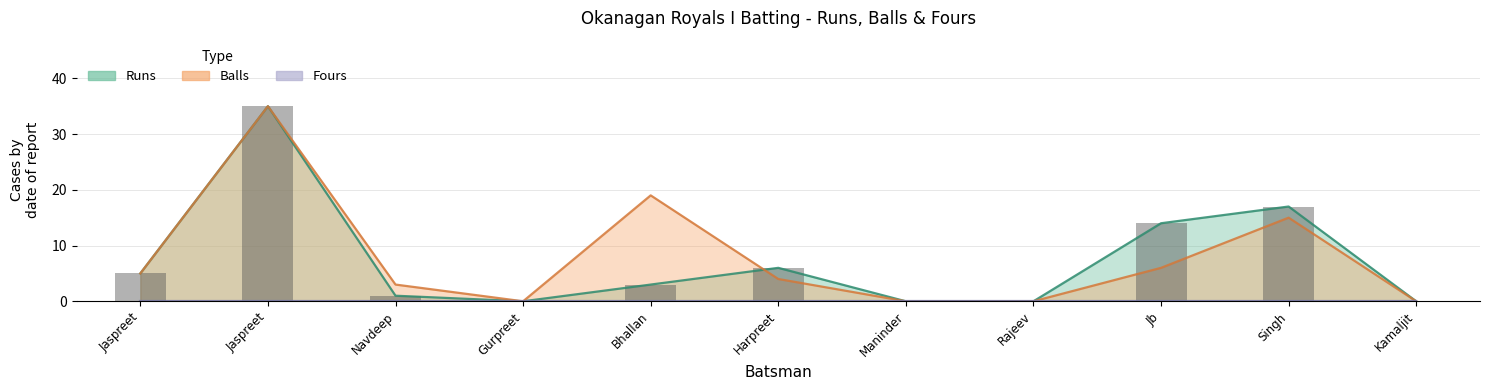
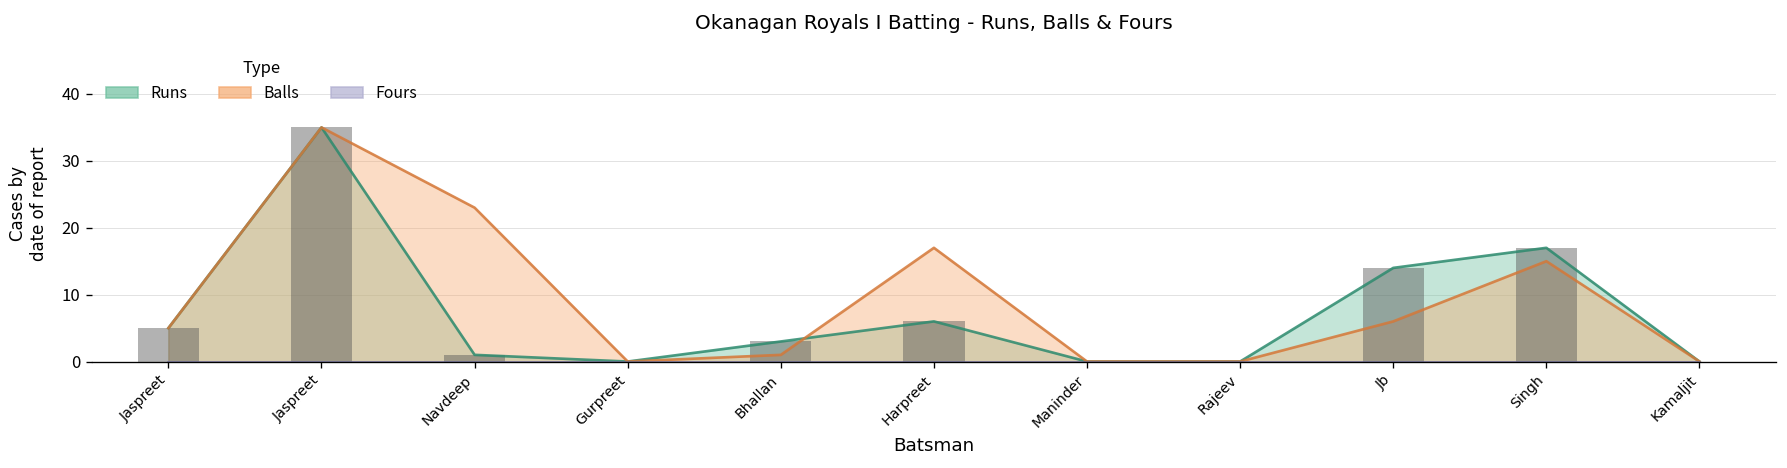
  {
    "Balls": {
-     "Navdeep": 3,
-     "Bhallan": 19,
-     "Harpreet": 4,
+     "Navdeep": 23,
+     "Bhallan": 1,
+     "Harpreet": 17,
      "Jb": 6,
      "Singh": 15
    }
  }
